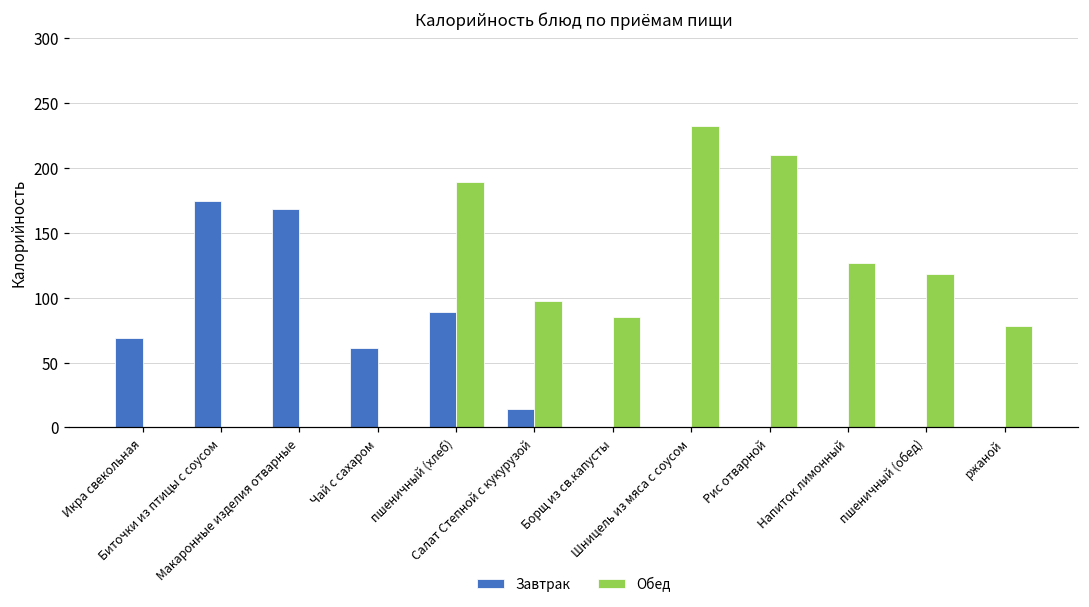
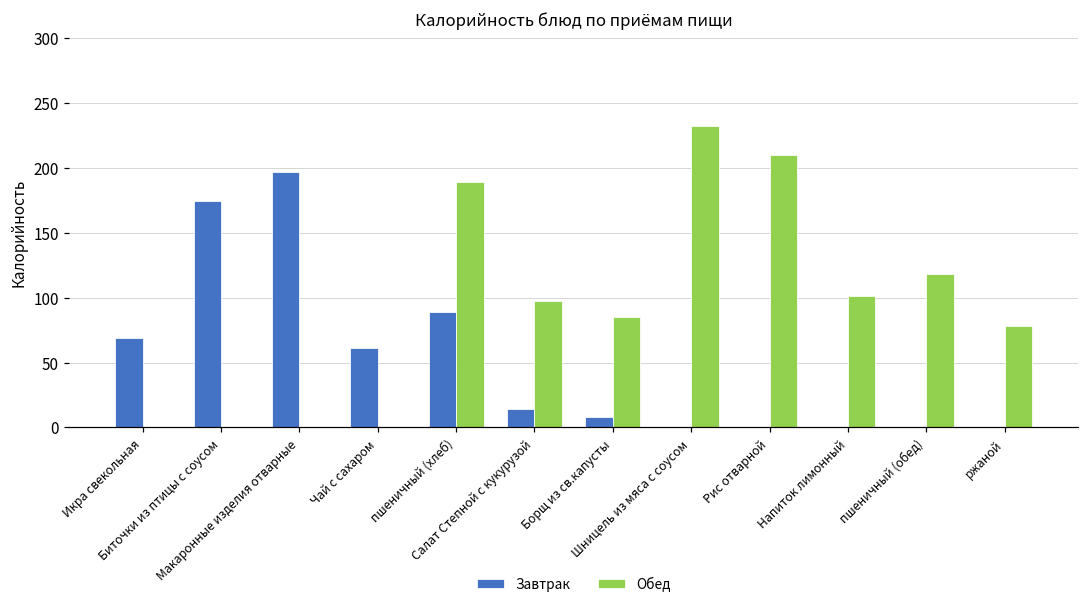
  {
    "Завтрак": {
      "Икра свекольная": 69,
      "Биточки из птицы с соусом": 174,
-     "Макаронные изделия отварные": 168,
+     "Макаронные изделия отварные": 197,
      "Чай с сахаром": 61,
      "пшеничный (хлеб)": 89,
      "Салат Степной с кукурузой": 14,
-     "Борщ из св.капусты": 0,
+     "Борщ из св.капусты": 8,
      "Шницель из мяса с соусом": 0,
      "Рис отварной": 0,
      "Напиток лимонный": 0,
      "пшеничный (обед)": 0,
      "ржаной": 0
    },
    "Обед": {
      "Икра свекольная": 0,
      "Биточки из птицы с соусом": 0,
      "Макаронные изделия отварные": 0,
      "Чай с сахаром": 0,
      "пшеничный (хлеб)": 189,
      "Салат Степной с кукурузой": 97,
      "Борщ из св.капусты": 85,
      "Шницель из мяса с соусом": 232,
      "Рис отварной": 210,
-     "Напиток лимонный": 127,
+     "Напиток лимонный": 101,
      "пшеничный (обед)": 118,
      "ржаной": 78
    }
  }
